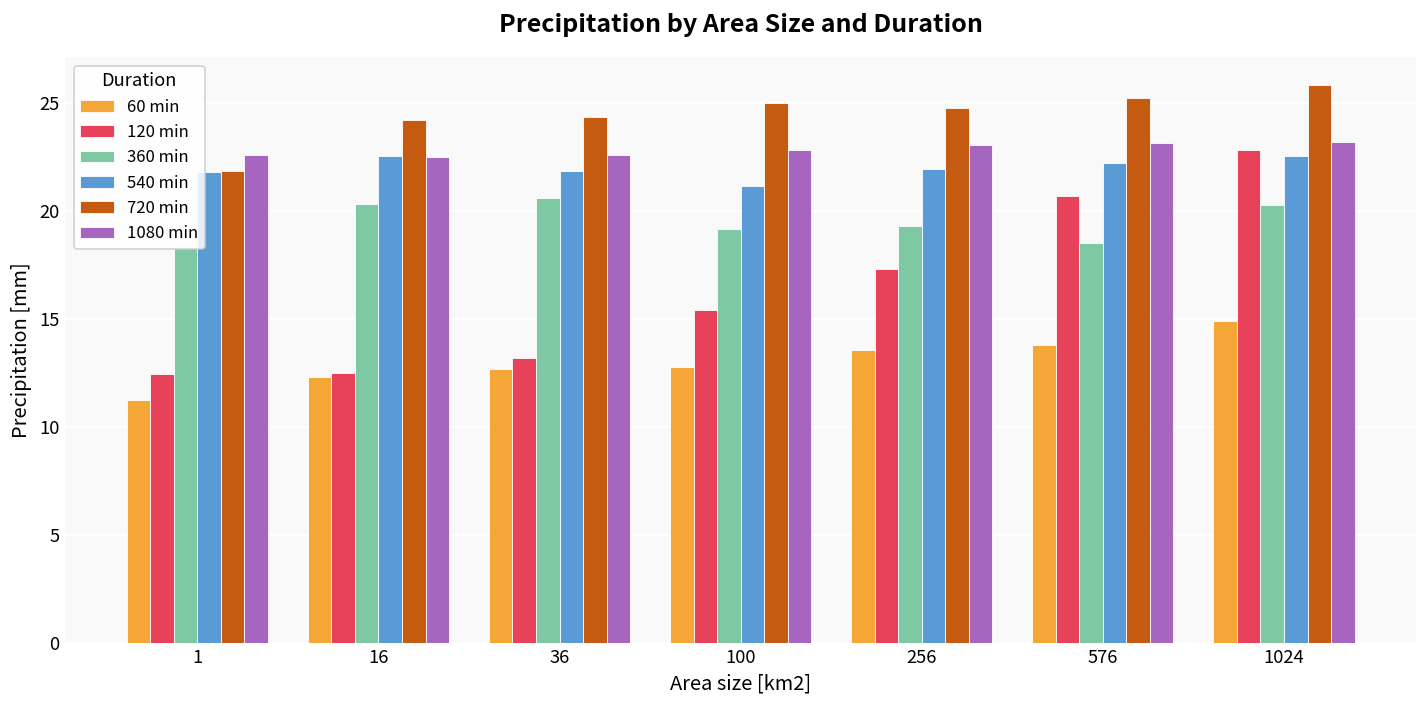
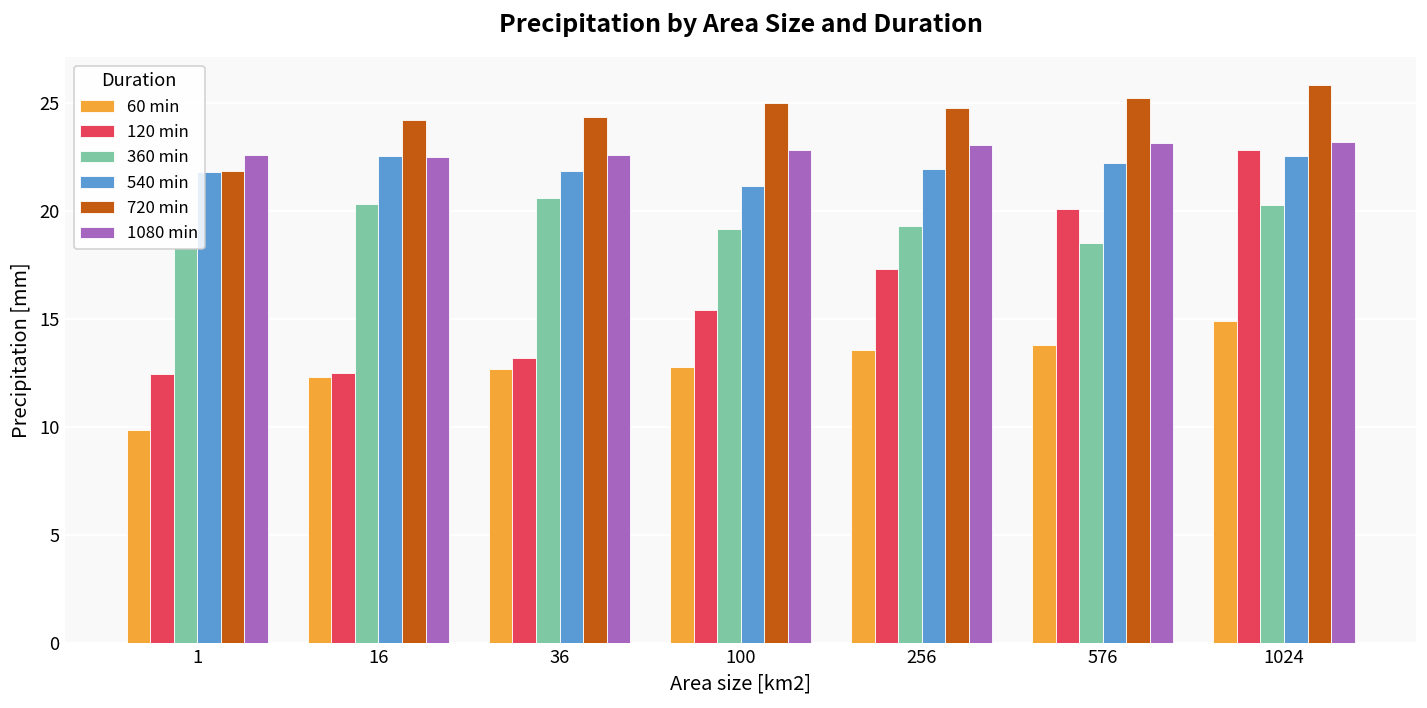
  {
    "60 min": {
-     "1": 11.2,
+     "1": 9.8,
      "16": 12.3,
      "36": 12.7,
      "100": 12.8,
      "256": 13.6,
      "576": 13.8,
      "1024": 14.9
    },
    "120 min": {
      "1": 12.4,
      "16": 12.5,
      "36": 13.2,
      "100": 15.4,
      "256": 17.3,
-     "576": 20.7,
+     "576": 20.1,
      "1024": 22.8
    },
    "360 min": {
      "16": 20.3,
      "36": 20.6,
      "100": 19.2,
      "256": 19.3,
      "576": 18.5,
      "1024": 20.3
    },
    "540 min": {
      "1": 21.8,
      "16": 22.5,
      "36": 21.9,
      "100": 21.1,
      "256": 22.0,
      "576": 22.2,
      "1024": 22.6
    },
    "720 min": {
      "1": 21.8,
      "16": 24.2,
      "36": 24.4,
      "100": 25.0,
      "256": 24.8,
      "576": 25.2,
      "1024": 25.8
    },
    "1080 min": {
      "1": 22.6,
      "16": 22.5,
      "36": 22.6,
      "100": 22.8,
      "256": 23.1,
      "576": 23.1,
      "1024": 23.2
    }
  }
